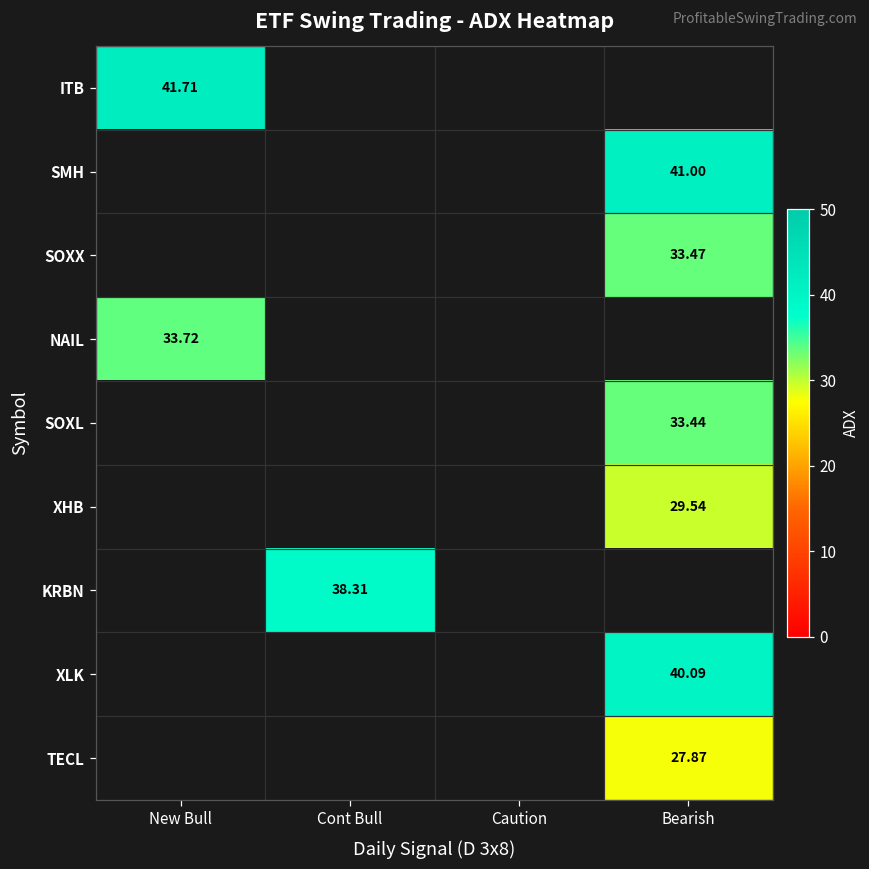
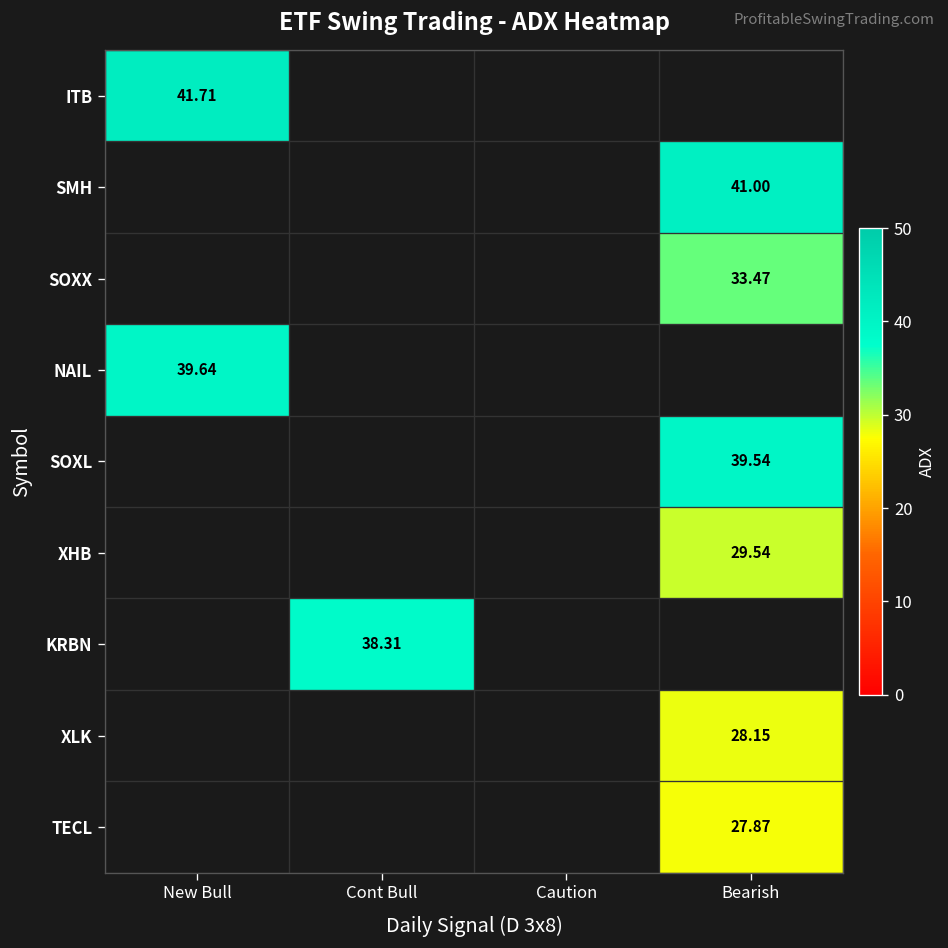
  {
    "ITB": {
      "New Bull": 41.71
    },
    "SMH": {
      "Bearish": 41.00
    },
    "SOXX": {
      "Bearish": 33.47
    },
    "NAIL": {
-     "New Bull": 33.72
+     "New Bull": 39.64
    },
    "SOXL": {
-     "Bearish": 33.44
+     "Bearish": 39.54
    },
    "XHB": {
      "Bearish": 29.54
    },
    "KRBN": {
      "Cont Bull": 38.31
    },
    "XLK": {
-     "Bearish": 40.09
+     "Bearish": 28.15
    },
    "TECL": {
      "Bearish": 27.87
    }
  }
